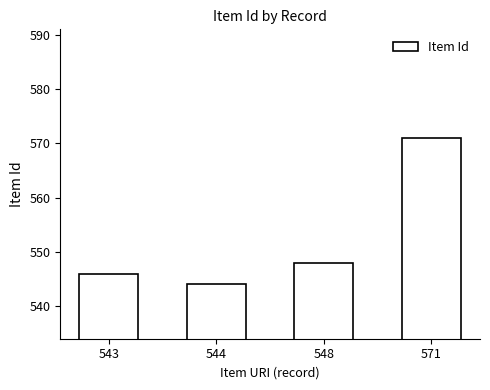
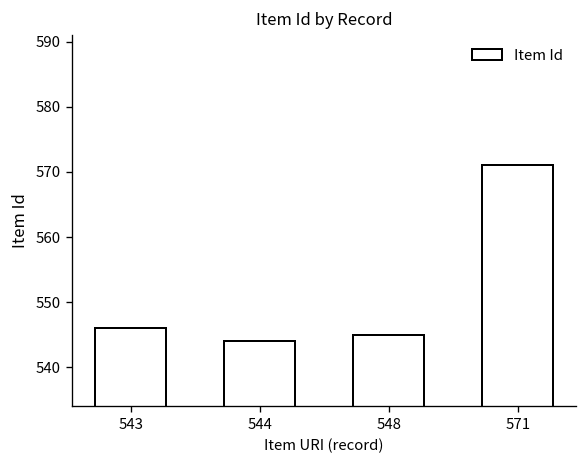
  {
    "543": 546,
    "544": 544,
-   "548": 548,
+   "548": 545,
    "571": 571
  }
